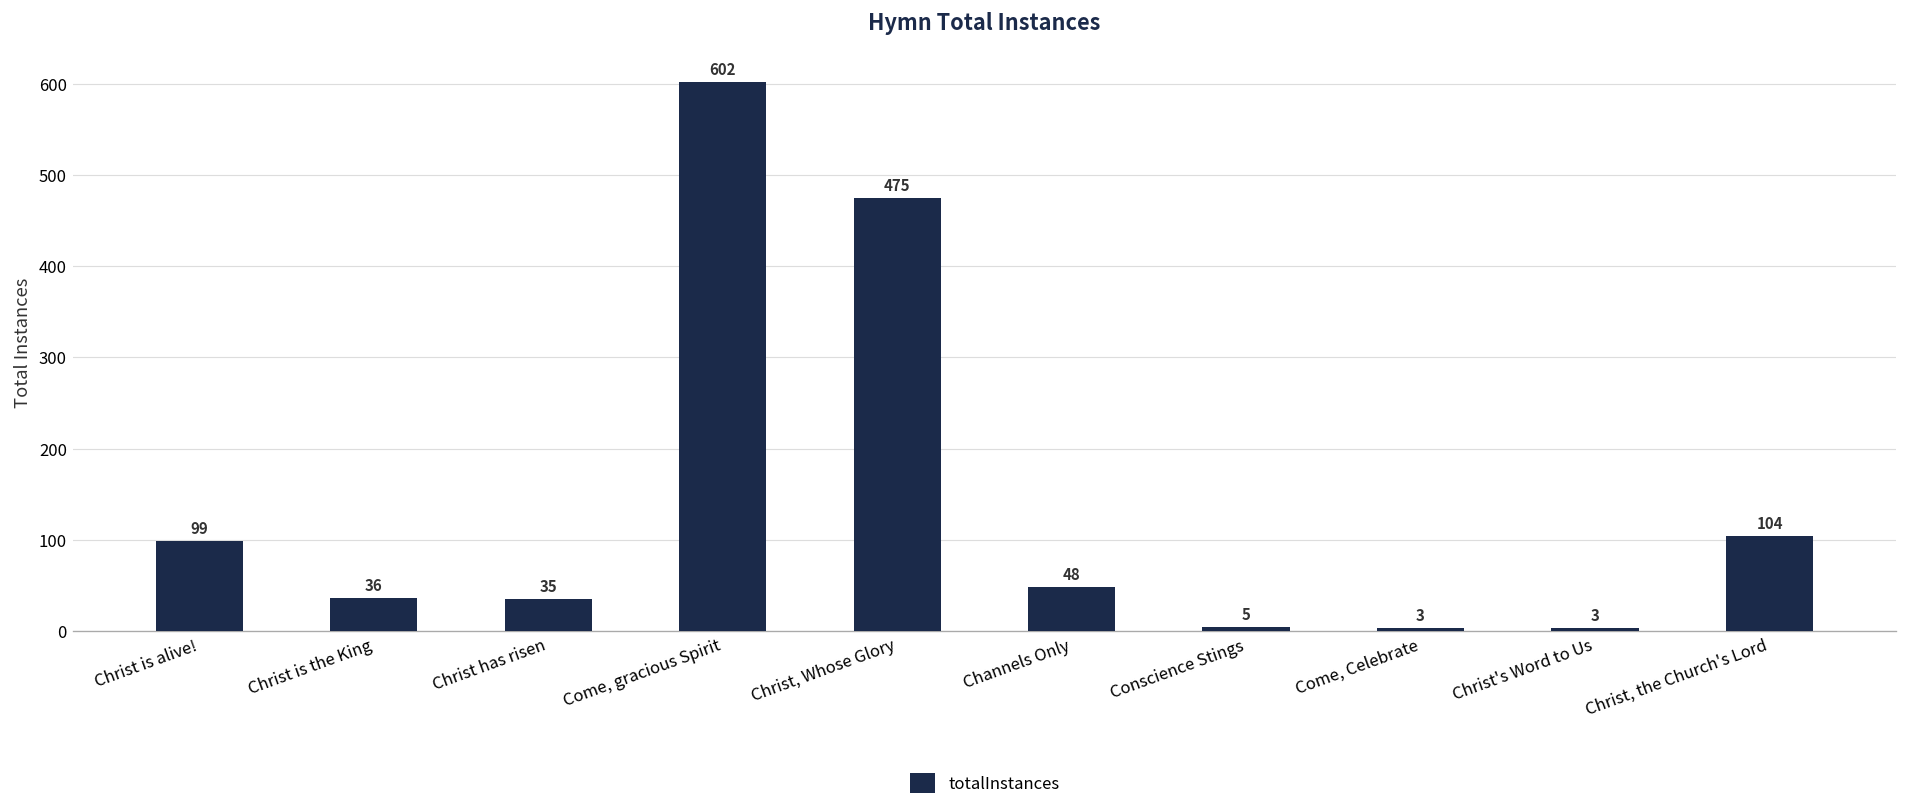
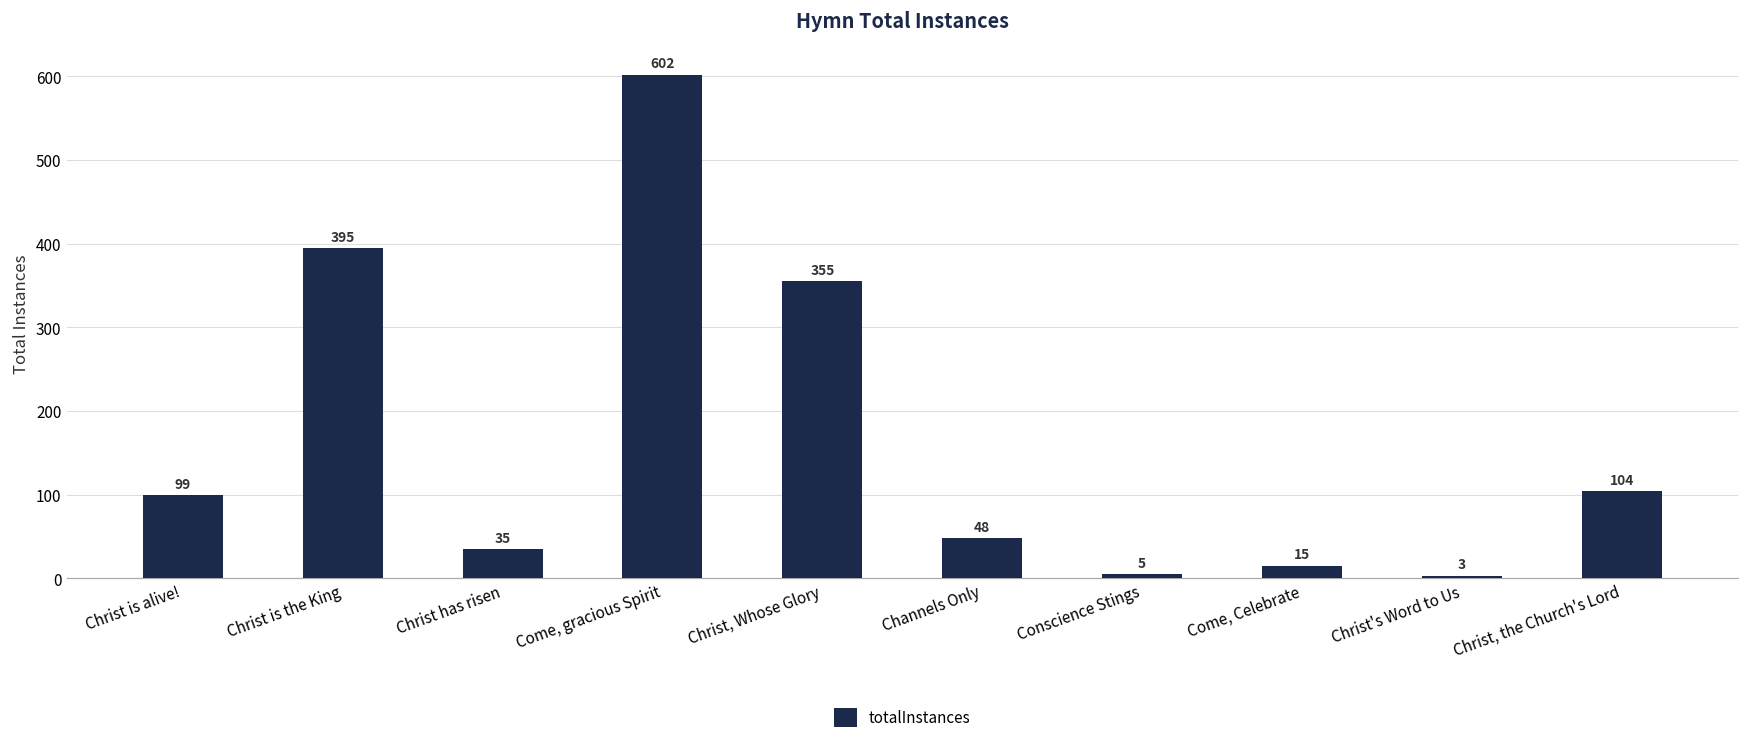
  {
    "Christ is alive!": 99,
-   "Christ is the King": 36,
+   "Christ is the King": 395,
    "Christ has risen": 35,
    "Come, gracious Spirit": 602,
-   "Christ, Whose Glory": 475,
+   "Christ, Whose Glory": 355,
    "Channels Only": 48,
    "Conscience Stings": 5,
-   "Come, Celebrate": 3,
+   "Come, Celebrate": 15,
    "Christ's Word to Us": 3,
    "Christ, the Church's Lord": 104
  }
